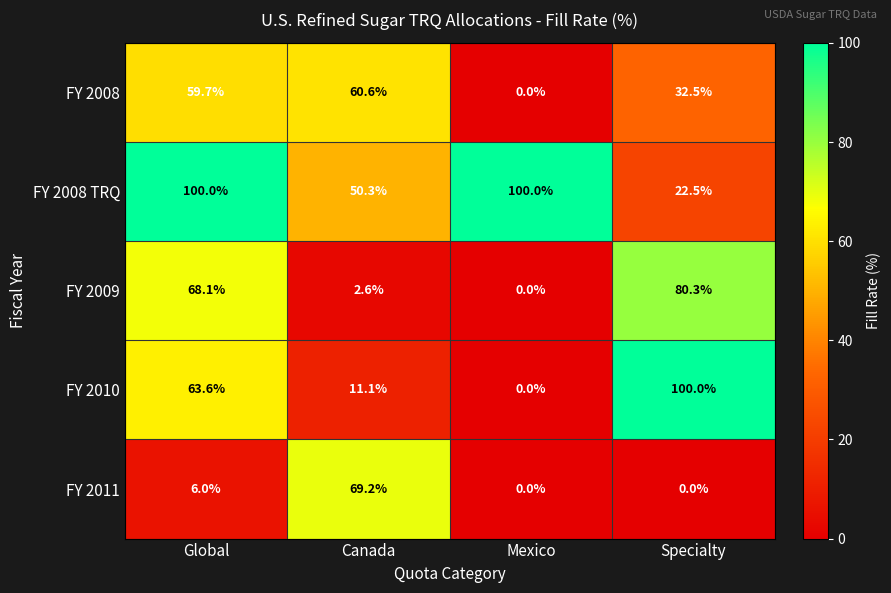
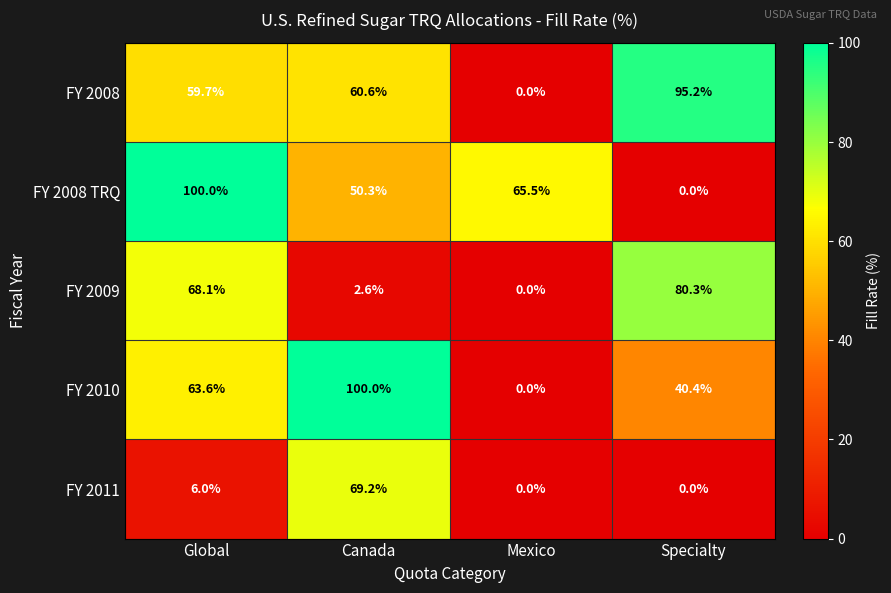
  {
    "FY 2008": {
      "Global": "59.7%",
      "Canada": "60.6%",
      "Mexico": "0.0%",
-     "Specialty": "32.5%"
+     "Specialty": "95.2%"
    },
    "FY 2008 TRQ": {
      "Global": "100.0%",
      "Canada": "50.3%",
-     "Mexico": "100.0%",
-     "Specialty": "22.5%"
+     "Mexico": "65.5%",
+     "Specialty": "0.0%"
    },
    "FY 2009": {
      "Global": "68.1%",
      "Canada": "2.6%",
      "Mexico": "0.0%",
      "Specialty": "80.3%"
    },
    "FY 2010": {
      "Global": "63.6%",
-     "Canada": "11.1%",
+     "Canada": "100.0%",
      "Mexico": "0.0%",
-     "Specialty": "100.0%"
+     "Specialty": "40.4%"
    },
    "FY 2011": {
      "Global": "6.0%",
      "Canada": "69.2%",
      "Mexico": "0.0%",
      "Specialty": "0.0%"
    }
  }
